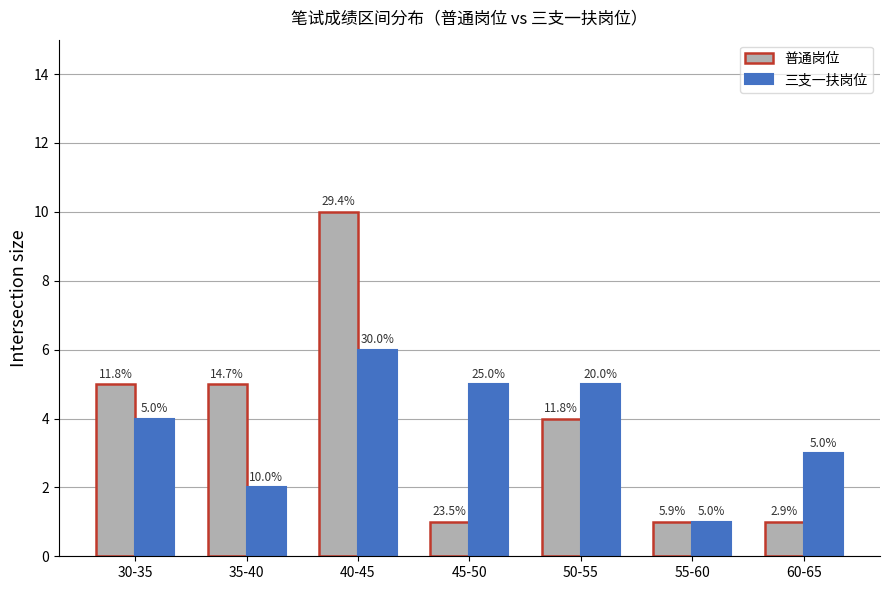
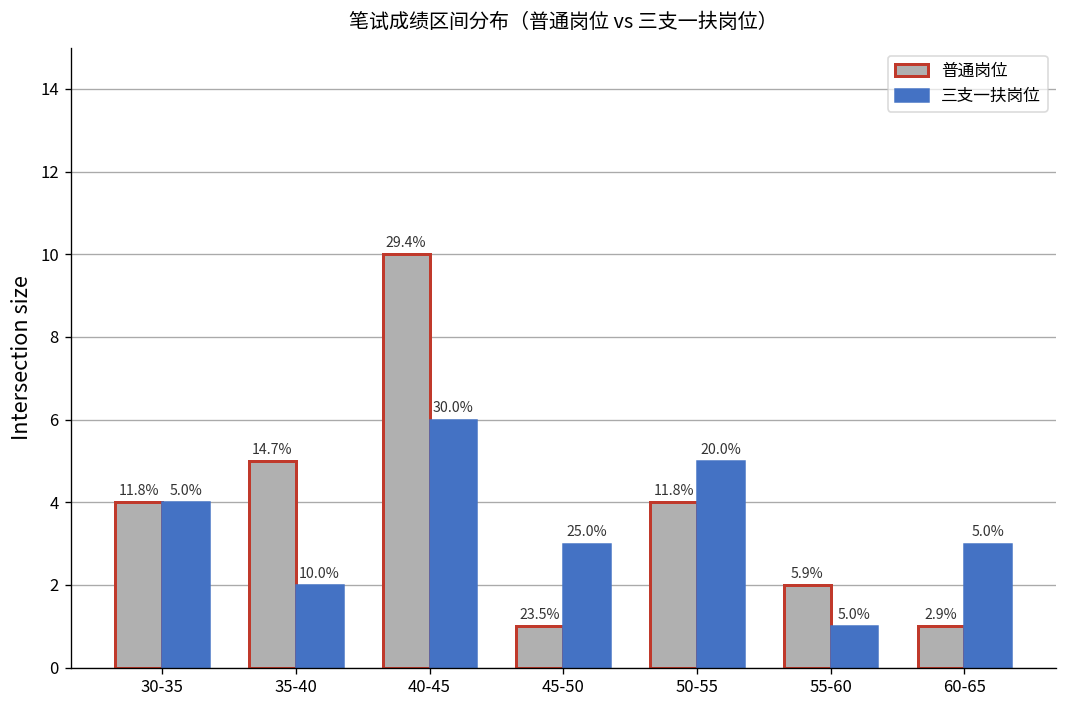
  {
    "普通岗位": {
-     "30-35": 5,
-     "55-60": 1
+     "30-35": 4,
+     "55-60": 2
    },
    "三支一扶岗位": {
-     "45-50": 5
+     "45-50": 3
    }
  }
